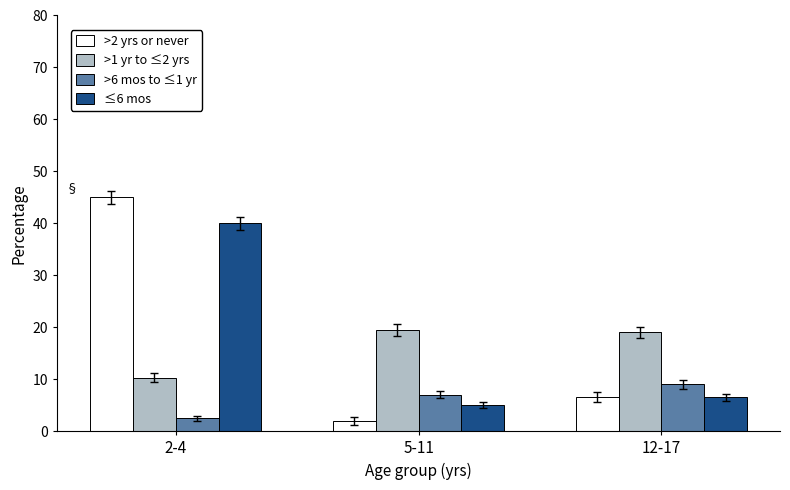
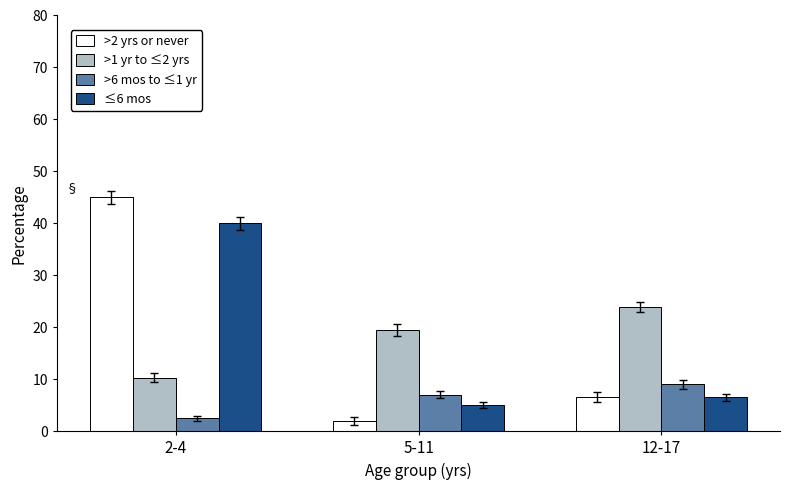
  {
    ">2 yrs or never": {
      "2-4": 45,
      "5-11": 2,
      "12-17": 7
    },
    ">1 yr to ≤2 yrs": {
      "2-4": 10,
      "5-11": 20,
-     "12-17": 19
+     "12-17": 24
    },
    ">6 mos to ≤1 yr": {
      "2-4": 3,
      "5-11": 7,
      "12-17": 9
    }
  }
